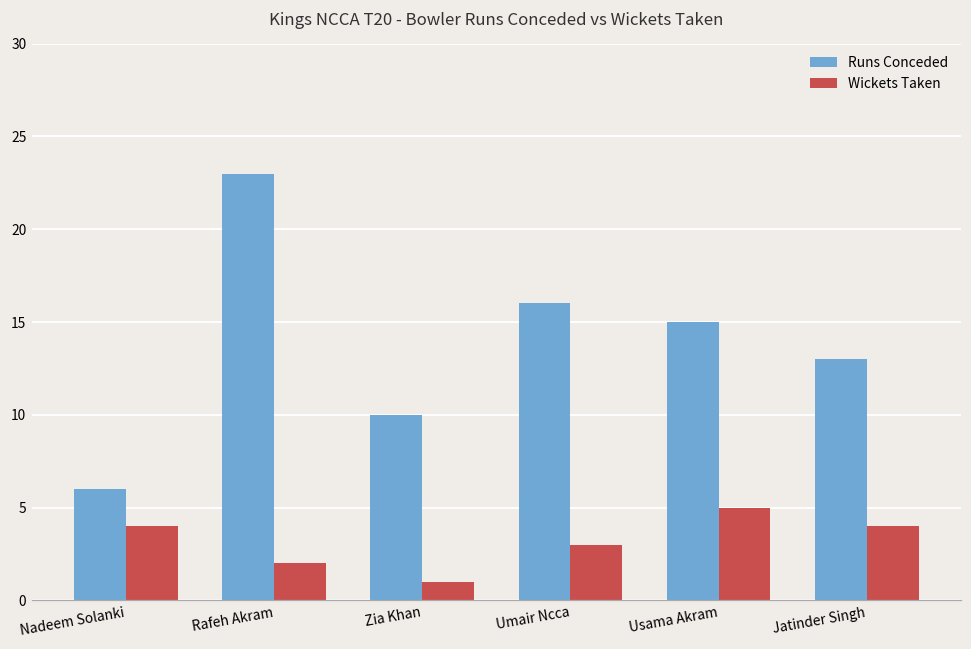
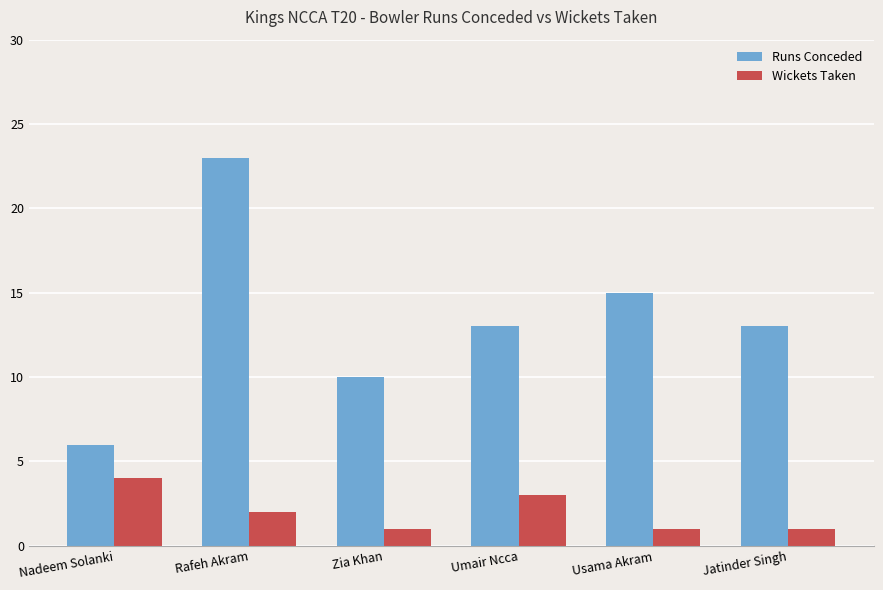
  {
    "Runs Conceded": {
      "Nadeem Solanki": 6,
      "Rafeh Akram": 23,
      "Zia Khan": 10,
-     "Umair Ncca": 16,
+     "Umair Ncca": 13,
      "Usama Akram": 15,
      "Jatinder Singh": 13
    },
    "Wickets Taken": {
      "Nadeem Solanki": 4,
      "Rafeh Akram": 2,
      "Zia Khan": 1,
      "Umair Ncca": 3,
-     "Usama Akram": 5,
-     "Jatinder Singh": 4
+     "Usama Akram": 1,
+     "Jatinder Singh": 1
    }
  }
